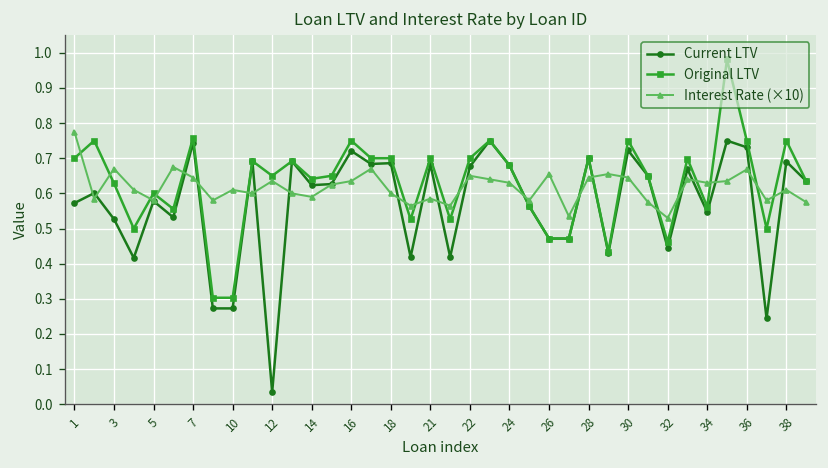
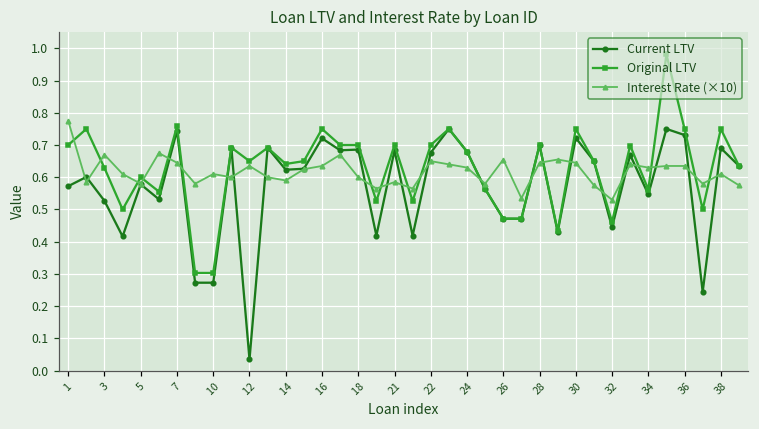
  {
    "Interest Rate (×10)": {
      "10": 0.61,
      "12": 0.64,
      "14": 0.59,
      "16": 0.64,
      "18": 0.60,
      "22": 0.65,
      "24": 0.63,
      "26": 0.66,
      "28": 0.65,
      "30": 0.65,
      "32": 0.53,
      "34": 0.63,
-     "36": 0.67,
+     "36": 0.64,
      "38": 0.61
    }
  }
